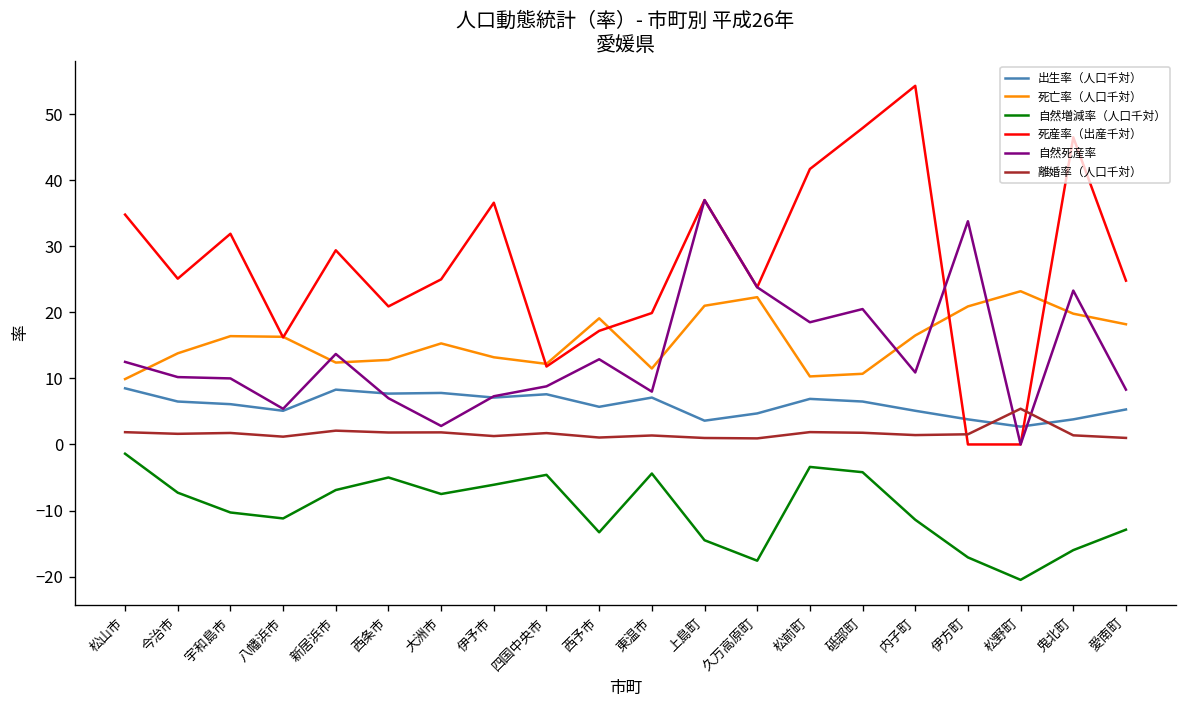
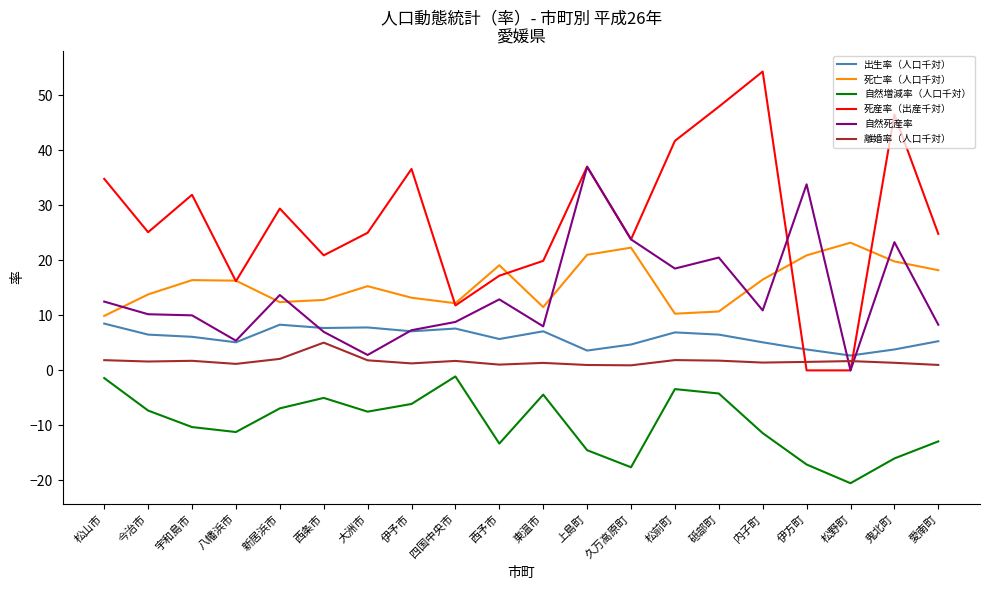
  {
    "出生率（人口千対）": {
      "松山市": 9,
      "今治市": 7,
      "宇和島市": 6,
      "新居浜市": 8,
      "西条市": 8,
      "大洲市": 8,
      "四国中央市": 8,
      "西予市": 6,
      "東温市": 7,
      "上島町": 4,
      "久万高原町": 5,
      "松前町": 7,
      "砥部町": 7,
      "内子町": 5,
      "伊方町": 4,
      "松野町": 3,
      "鬼北町": 4,
      "愛南町": 5
    },
    "死亡率（人口千対）": {
      "松山市": 10,
      "今治市": 14,
      "宇和島市": 16,
      "新居浜市": 12,
      "西条市": 13,
      "大洲市": 15,
      "伊予市": 13,
      "西予市": 19,
      "東温市": 12,
      "上島町": 21,
      "久万高原町": 22,
      "松前町": 10,
      "砥部町": 11,
      "内子町": 17,
      "伊方町": 21,
      "松野町": 23,
      "鬼北町": 20,
      "愛南町": 18
    },
    "自然増減率（人口千対）": {
      "松山市": -1,
      "今治市": -7,
      "宇和島市": -10,
      "八幡浜市": -11,
      "新居浜市": -7,
      "西条市": -5,
      "大洲市": -8,
      "伊予市": -6,
-     "四国中央市": -5,
+     "四国中央市": -1,
      "西予市": -13,
      "東温市": -4,
      "上島町": -15,
      "久万高原町": -18,
      "松前町": -3,
      "砥部町": -4,
      "内子町": -11,
      "伊方町": -17,
      "松野町": -21,
      "鬼北町": -16,
      "愛南町": -13
    },
    "死産率（出産千対）": {
      "松山市": 35,
      "今治市": 25,
      "宇和島市": 32,
      "新居浜市": 29,
      "西条市": 21,
      "大洲市": 25,
      "伊予市": 37,
      "西予市": 17,
      "東温市": 20,
      "松前町": 42,
      "砥部町": 48,
      "内子町": 54,
      "伊方町": 0,
      "愛南町": 25
    },
    "自然死産率": {
      "松山市": 13,
      "今治市": 10,
      "宇和島市": 10,
      "新居浜市": 14,
      "西条市": 7,
      "大洲市": 3,
      "四国中央市": 9,
      "西予市": 13,
      "東温市": 8,
      "松前町": 19,
      "砥部町": 21,
      "内子町": 11,
      "伊方町": 34,
      "鬼北町": 23,
      "愛南町": 8
    },
    "離婚率（人口千対）": {
      "松山市": 2,
      "今治市": 2,
      "宇和島市": 2,
      "八幡浜市": 1,
      "新居浜市": 2,
-     "西条市": 2,
+     "西条市": 5,
      "大洲市": 2,
      "伊予市": 1,
      "四国中央市": 2,
      "西予市": 1,
      "東温市": 1,
      "上島町": 1,
      "久万高原町": 1,
      "松前町": 2,
      "砥部町": 2,
      "内子町": 1,
      "伊方町": 2,
-     "松野町": 5,
+     "松野町": 2,
      "鬼北町": 1,
      "愛南町": 1
    }
  }
